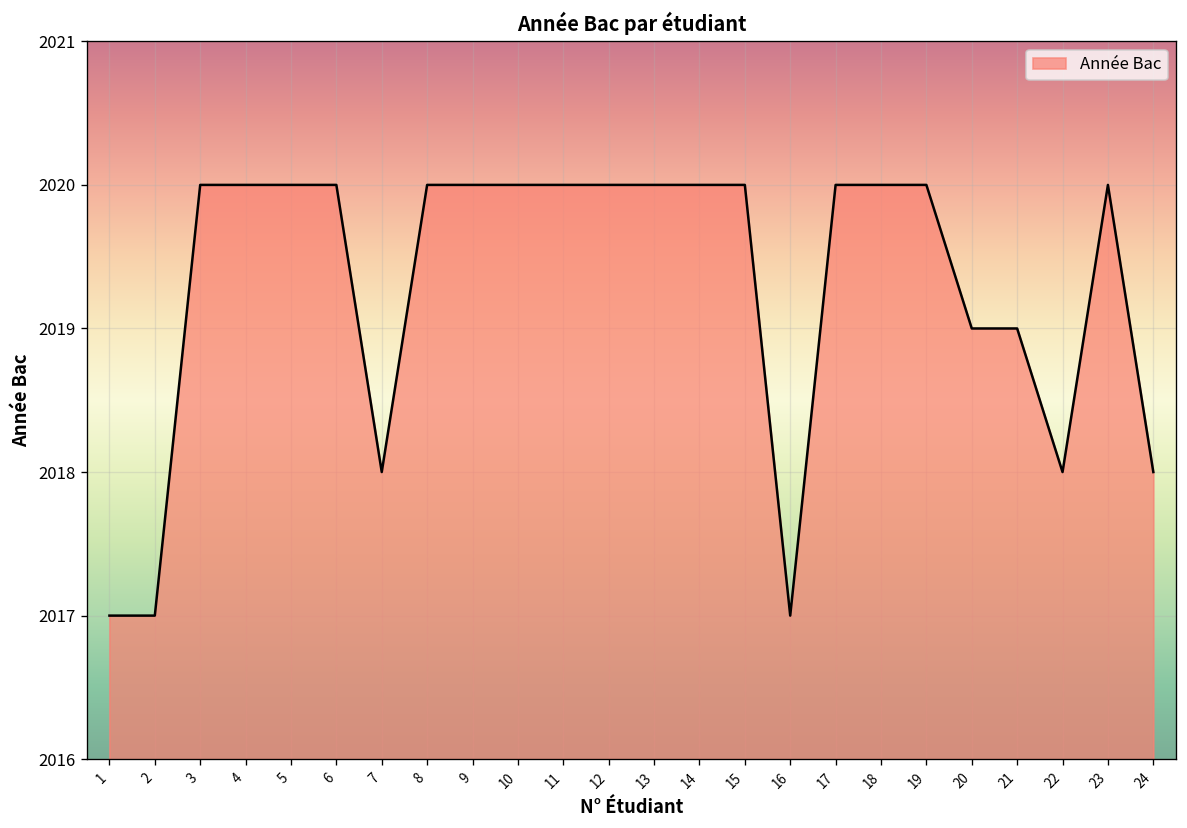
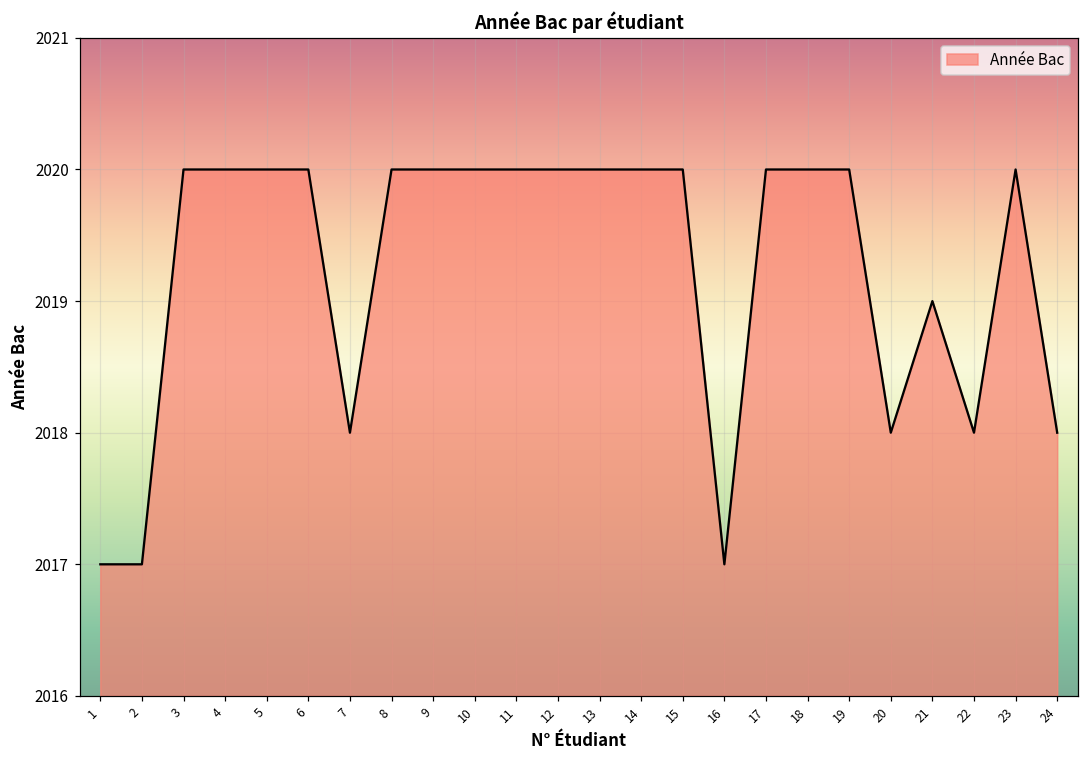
  {
    "1": 2017,
    "2": 2017,
    "3": 2020,
    "4": 2020,
    "5": 2020,
    "6": 2020,
    "7": 2018,
    "8": 2020,
    "9": 2020,
    "10": 2020,
    "11": 2020,
    "12": 2020,
    "13": 2020,
    "14": 2020,
    "15": 2020,
    "16": 2017,
    "17": 2020,
    "18": 2020,
    "19": 2020,
-   "20": 2019,
+   "20": 2018,
    "21": 2019,
    "22": 2018,
    "23": 2020,
    "24": 2018
  }
